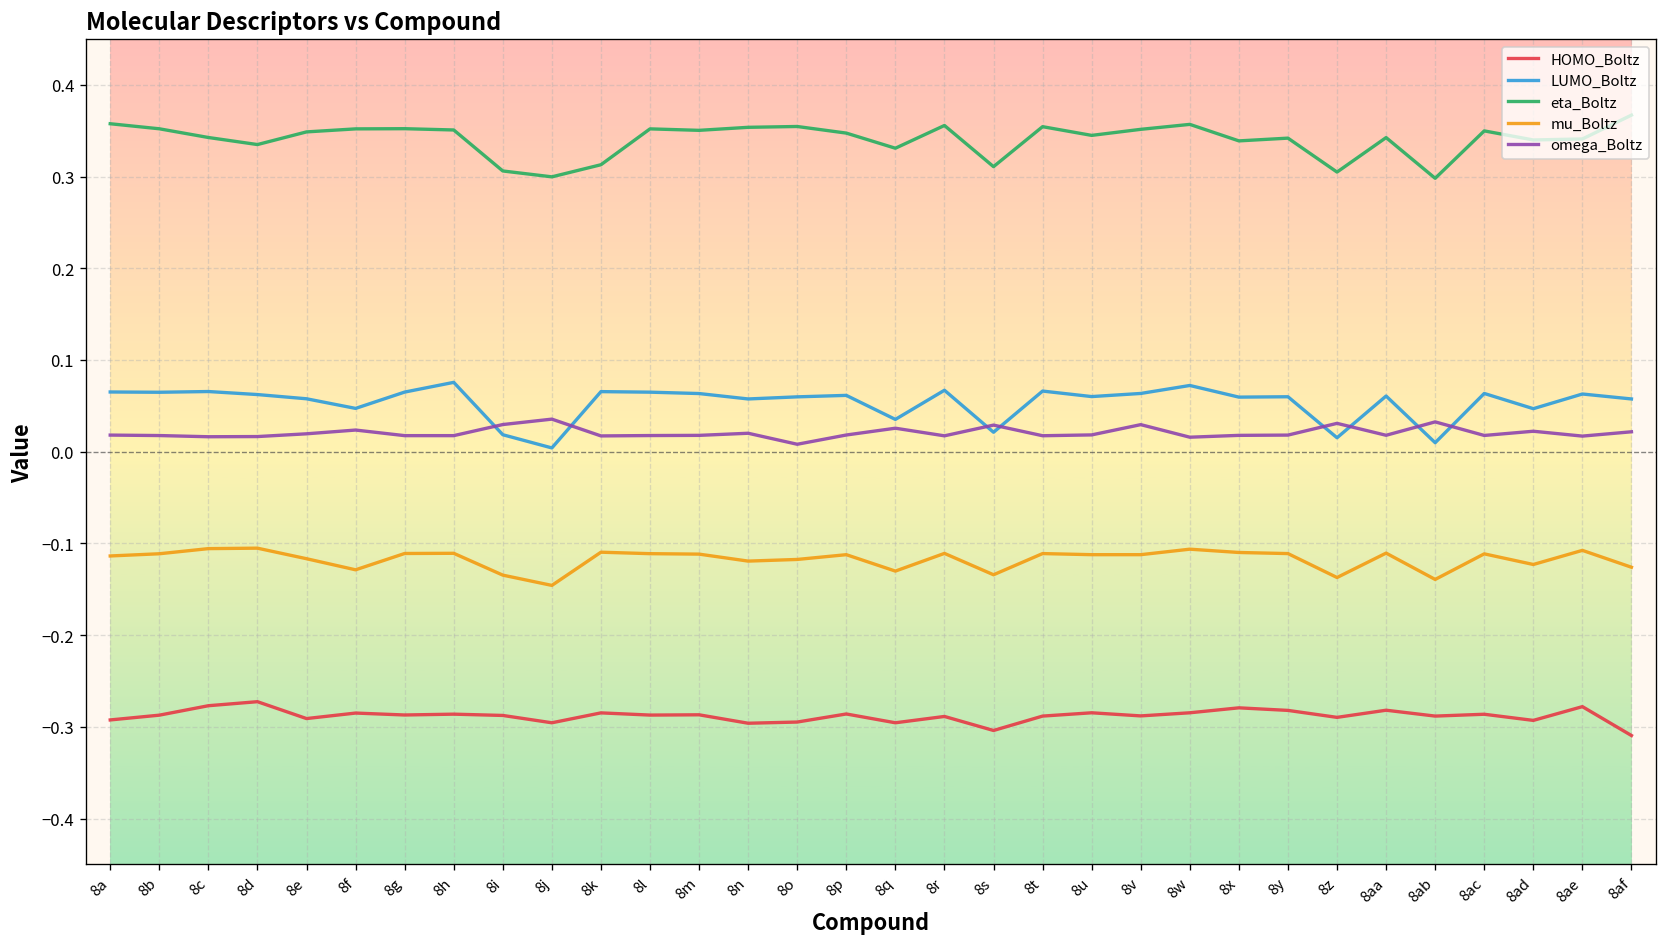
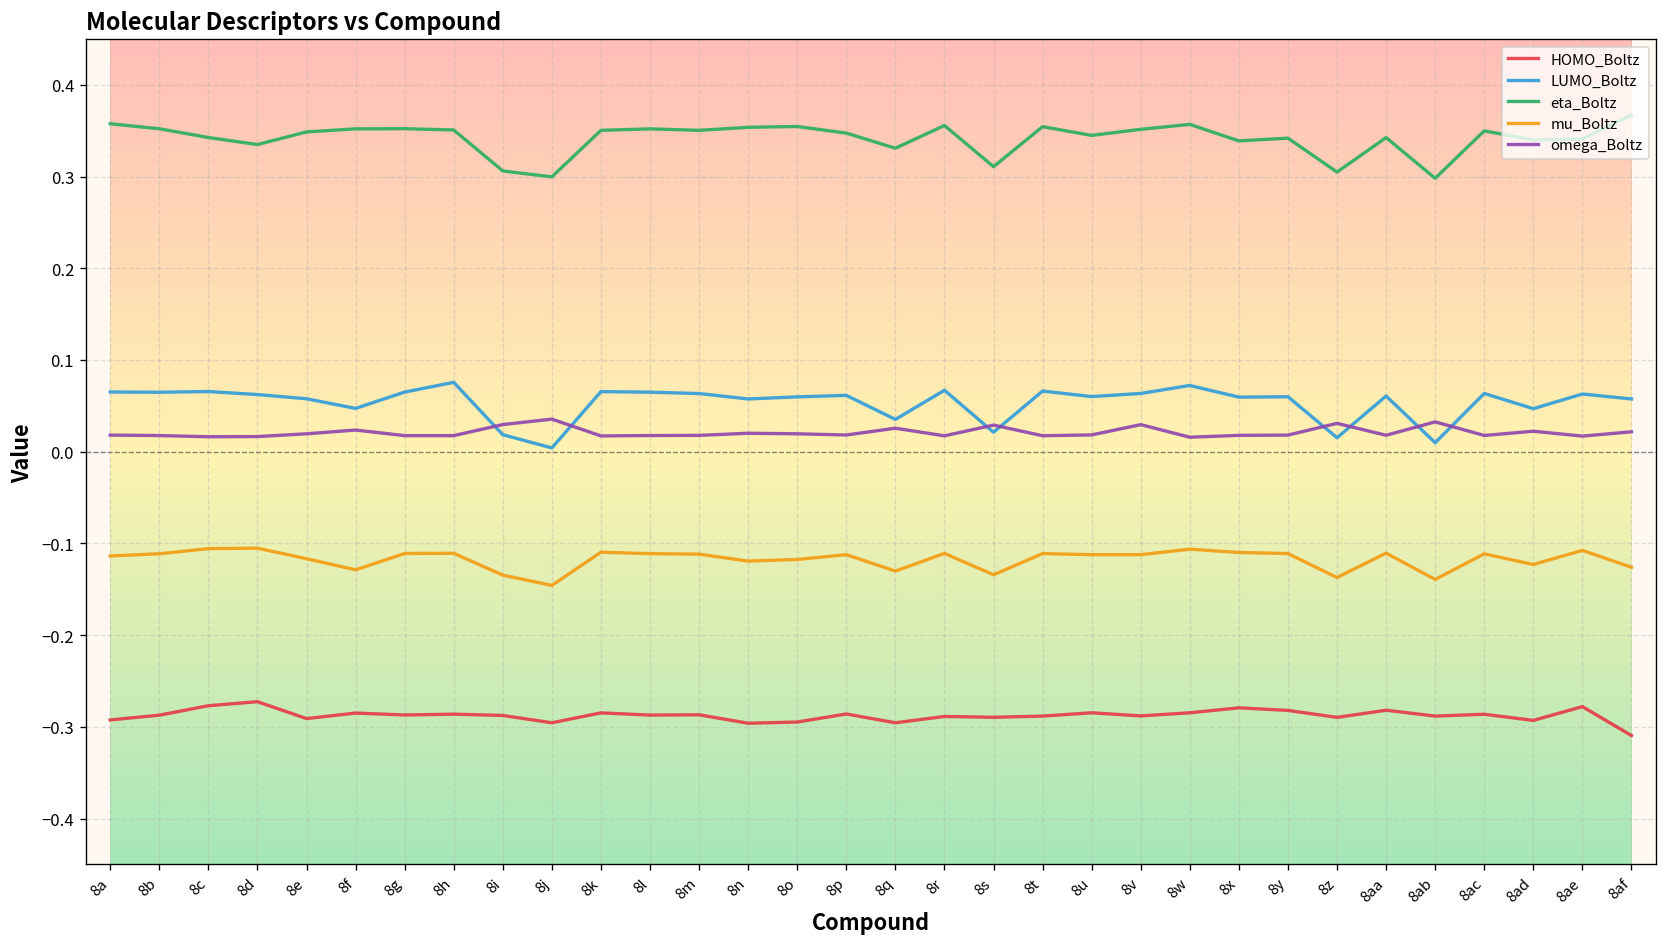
  {
    "HOMO_Boltz": {
      "8a": -0.29,
      "8b": -0.29,
      "8c": -0.28,
      "8d": -0.27,
      "8e": -0.29,
      "8f": -0.29,
      "8g": -0.29,
      "8h": -0.29,
      "8i": -0.29,
      "8j": -0.30,
      "8k": -0.28,
      "8l": -0.29,
      "8m": -0.29,
      "8n": -0.30,
      "8o": -0.29,
      "8p": -0.29,
      "8q": -0.30,
      "8r": -0.29,
-     "8s": -0.30,
+     "8s": -0.29,
      "8t": -0.29,
      "8u": -0.28,
      "8v": -0.29,
      "8w": -0.28,
      "8x": -0.28,
      "8y": -0.28,
      "8z": -0.29,
      "8aa": -0.28,
      "8ab": -0.29,
      "8ac": -0.29,
      "8ad": -0.29,
      "8ae": -0.28,
      "8af": -0.31
    },
    "LUMO_Boltz": {
      "8a": 0.07,
      "8b": 0.06,
      "8c": 0.07,
      "8d": 0.06,
      "8e": 0.06,
      "8f": 0.05,
      "8g": 0.07,
      "8h": 0.08,
      "8i": 0.02,
      "8j": 0.00,
      "8k": 0.07,
      "8l": 0.06,
      "8m": 0.06,
      "8n": 0.06,
      "8o": 0.06,
      "8p": 0.06,
      "8q": 0.04,
      "8r": 0.07,
      "8s": 0.02,
      "8t": 0.07,
      "8u": 0.06,
      "8v": 0.06,
      "8w": 0.07,
      "8x": 0.06,
      "8y": 0.06,
      "8z": 0.02,
      "8aa": 0.06,
      "8ab": 0.01,
      "8ac": 0.06,
      "8ad": 0.05,
      "8ae": 0.06,
      "8af": 0.06
    },
    "eta_Boltz": {
      "8a": 0.36,
      "8b": 0.35,
      "8c": 0.34,
      "8d": 0.33,
      "8e": 0.35,
      "8f": 0.35,
      "8g": 0.35,
      "8h": 0.35,
      "8i": 0.31,
      "8j": 0.30,
-     "8k": 0.31,
+     "8k": 0.35,
      "8l": 0.35,
      "8m": 0.35,
      "8n": 0.35,
      "8o": 0.35,
      "8p": 0.35,
      "8q": 0.33,
      "8r": 0.36,
      "8s": 0.31,
      "8t": 0.35,
      "8u": 0.34,
      "8v": 0.35,
      "8w": 0.36,
      "8x": 0.34,
      "8y": 0.34,
      "8z": 0.30,
      "8aa": 0.34,
      "8ab": 0.30,
      "8ac": 0.35
    },
    "mu_Boltz": {
      "8a": -0.11,
      "8b": -0.11,
      "8c": -0.11,
      "8d": -0.11,
      "8e": -0.12,
      "8f": -0.13,
      "8g": -0.11,
      "8h": -0.11,
      "8i": -0.13,
      "8j": -0.15,
      "8k": -0.11,
      "8l": -0.11,
      "8m": -0.11,
      "8n": -0.12,
      "8o": -0.12,
      "8p": -0.11,
      "8q": -0.13,
      "8r": -0.11,
      "8s": -0.13,
      "8t": -0.11,
      "8u": -0.11,
      "8v": -0.11,
      "8w": -0.11,
      "8x": -0.11,
      "8y": -0.11,
      "8z": -0.14,
      "8aa": -0.11,
      "8ab": -0.14,
      "8ac": -0.11,
      "8ad": -0.12,
      "8ae": -0.11,
      "8af": -0.13
    },
    "omega_Boltz": {
      "8a": 0.02,
      "8b": 0.02,
      "8c": 0.02,
      "8d": 0.02,
      "8e": 0.02,
      "8f": 0.02,
      "8g": 0.02,
      "8h": 0.02,
      "8i": 0.03,
      "8j": 0.04,
      "8k": 0.02,
      "8l": 0.02,
      "8m": 0.02,
      "8n": 0.02,
-     "8o": 0.01,
+     "8o": 0.02,
      "8p": 0.02,
      "8q": 0.03,
      "8r": 0.02,
      "8s": 0.03,
      "8t": 0.02,
      "8u": 0.02,
      "8v": 0.03,
      "8w": 0.02,
      "8x": 0.02,
      "8y": 0.02,
      "8z": 0.03,
      "8aa": 0.02,
      "8ab": 0.03,
      "8ac": 0.02,
      "8ad": 0.02,
      "8ae": 0.02,
      "8af": 0.02
    }
  }
